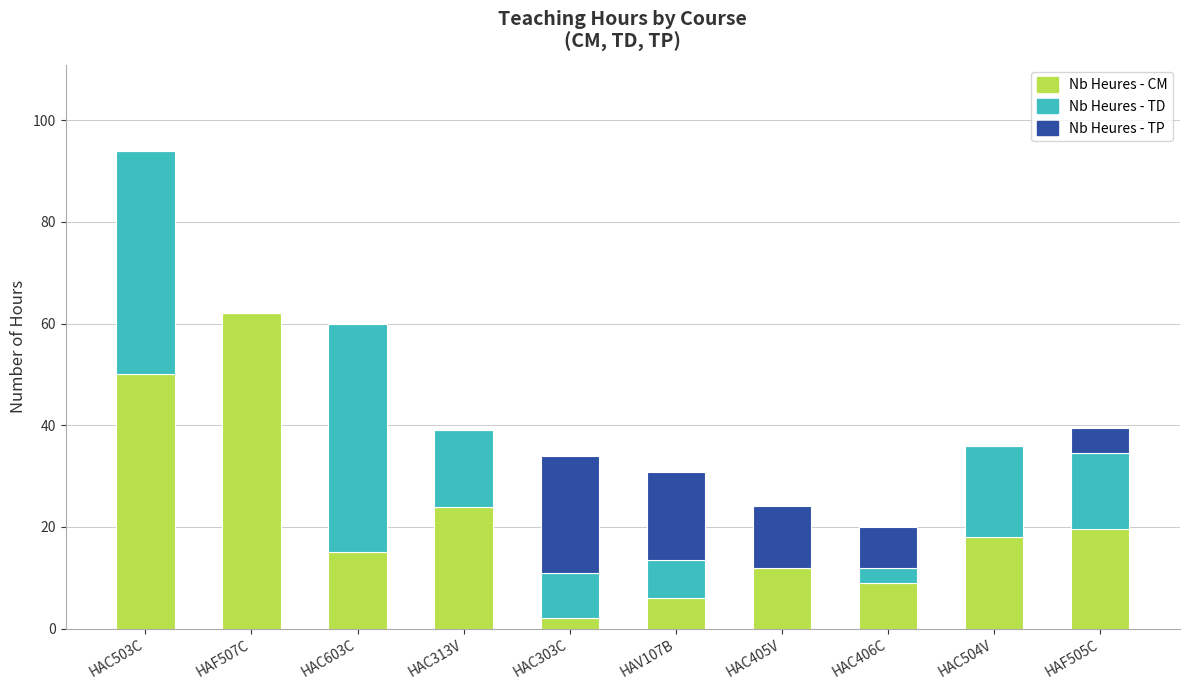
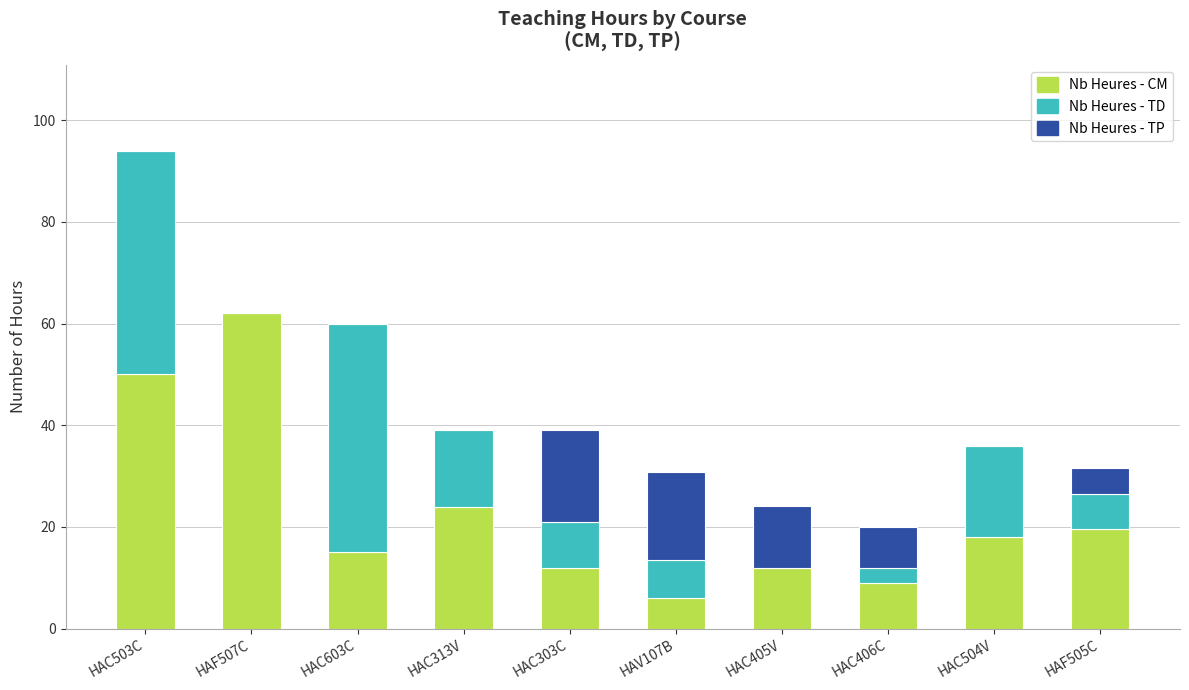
  {
    "Nb Heures - CM": {
      "HAC503C": 50,
      "HAF507C": 62,
      "HAC603C": 15,
      "HAC313V": 24,
-     "HAC303C": 2,
+     "HAC303C": 12,
      "HAV107B": 6,
      "HAC405V": 12,
      "HAC406C": 9,
      "HAC504V": 18,
      "HAF505C": 20
    },
    "Nb Heures - TD": {
      "HAC503C": 44,
      "HAF507C": 0,
      "HAC603C": 45,
      "HAC313V": 15,
      "HAC303C": 9,
      "HAV107B": 8,
      "HAC405V": 0,
      "HAC406C": 3,
      "HAC504V": 18,
-     "HAF505C": 15
+     "HAF505C": 7
    },
    "Nb Heures - TP": {
      "HAC503C": 0,
      "HAF507C": 0,
      "HAC603C": 0,
      "HAC313V": 0,
-     "HAC303C": 23,
+     "HAC303C": 18,
      "HAV107B": 17,
      "HAC405V": 12,
      "HAC406C": 8,
      "HAC504V": 0,
      "HAF505C": 5
    }
  }
